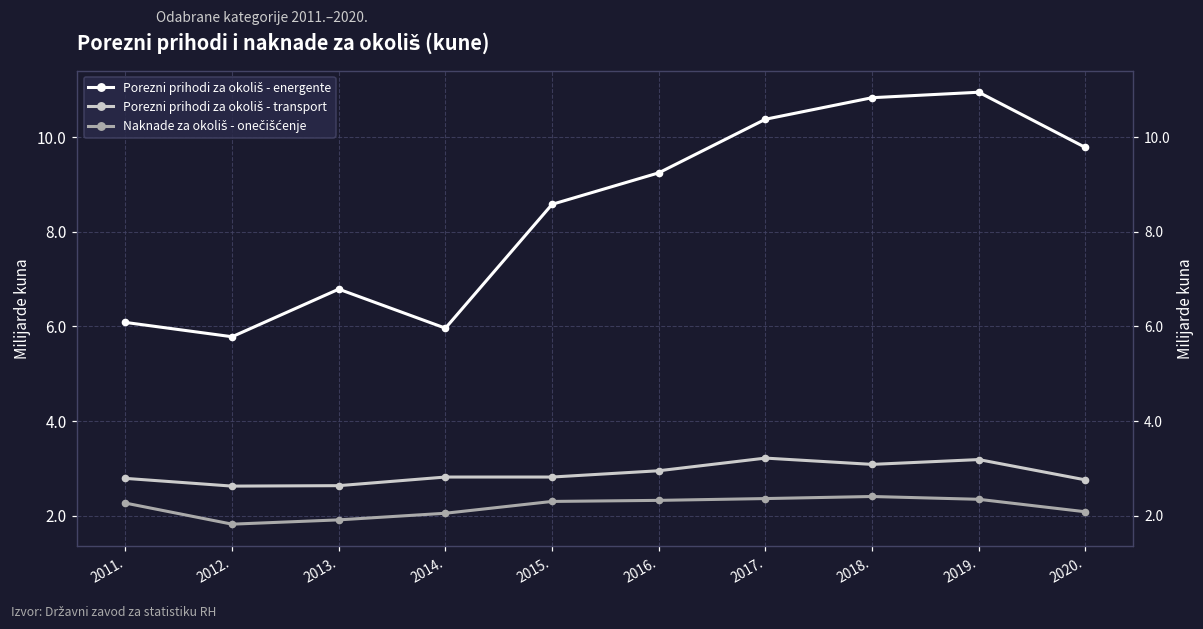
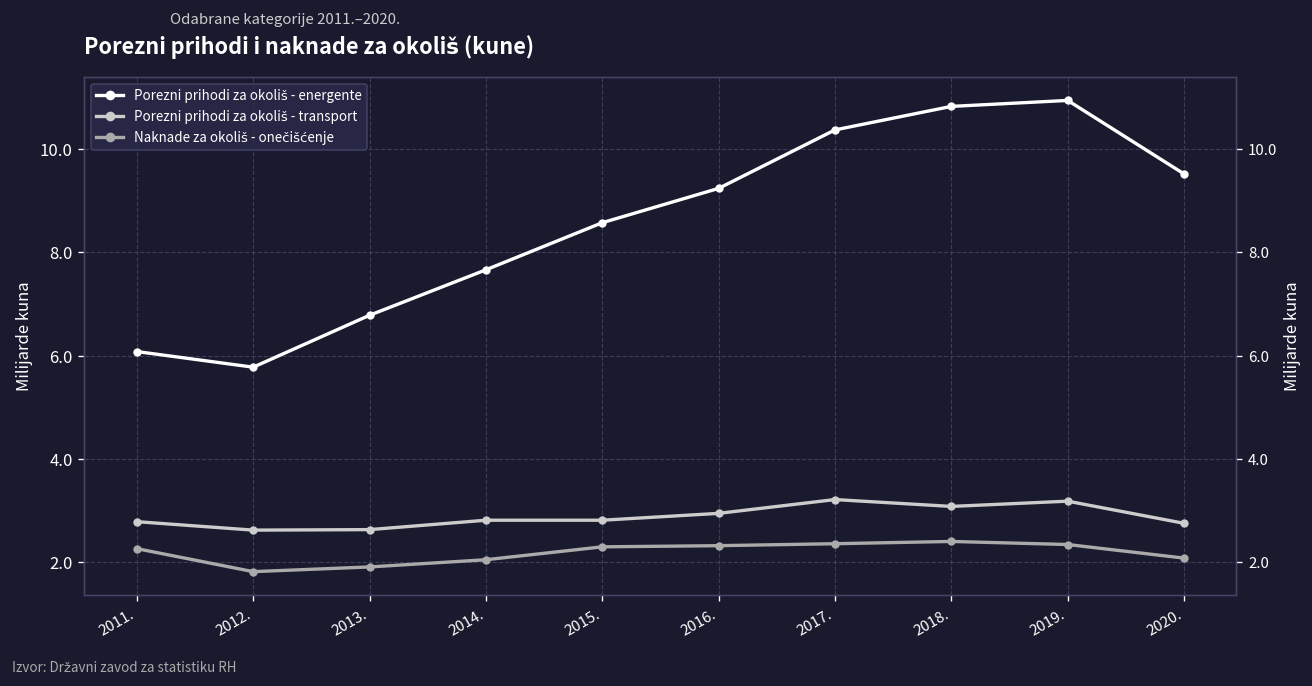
  {
    "Porezni prihodi za okoliš - energente": {
      "2011.": 6.1,
      "2012.": 5.8,
      "2013.": 6.8,
-     "2014.": 6.0,
+     "2014.": 7.7,
      "2015.": 8.6,
      "2016.": 9.2,
      "2017.": 10.4,
      "2018.": 10.8,
      "2019.": 10.9,
-     "2020.": 9.8
+     "2020.": 9.5
    }
  }
